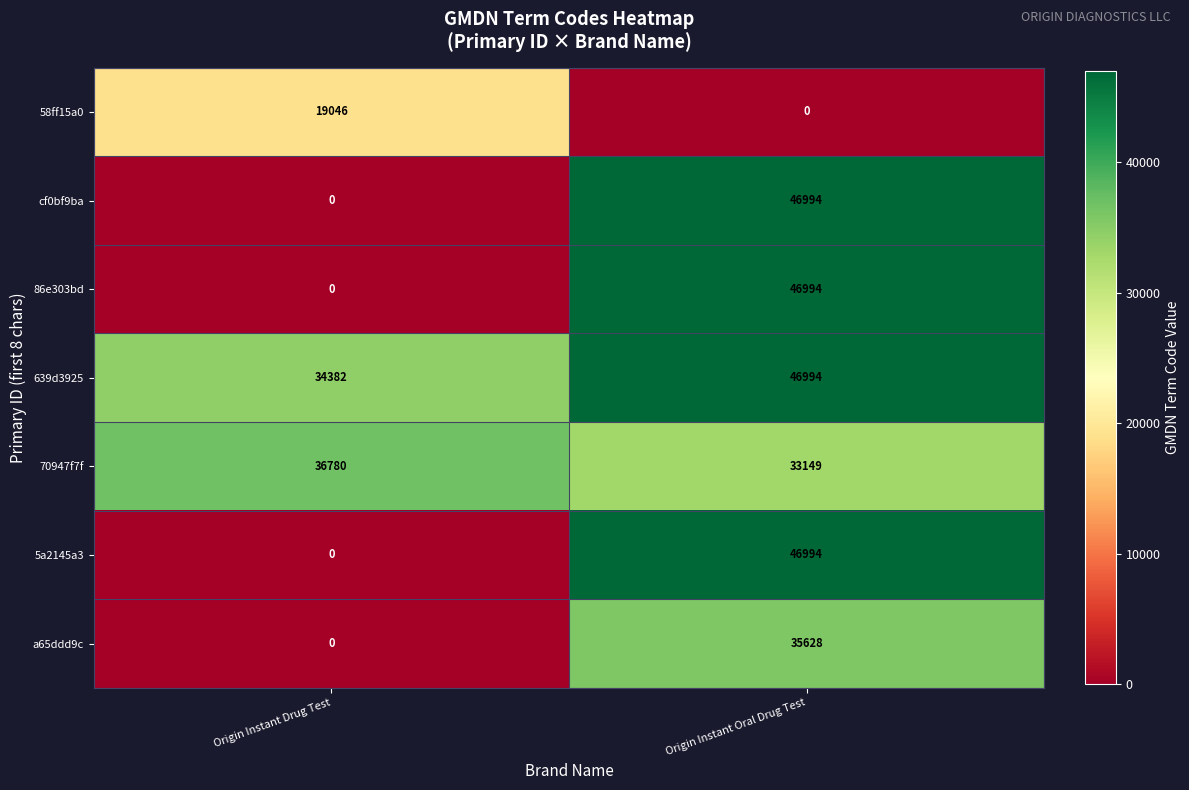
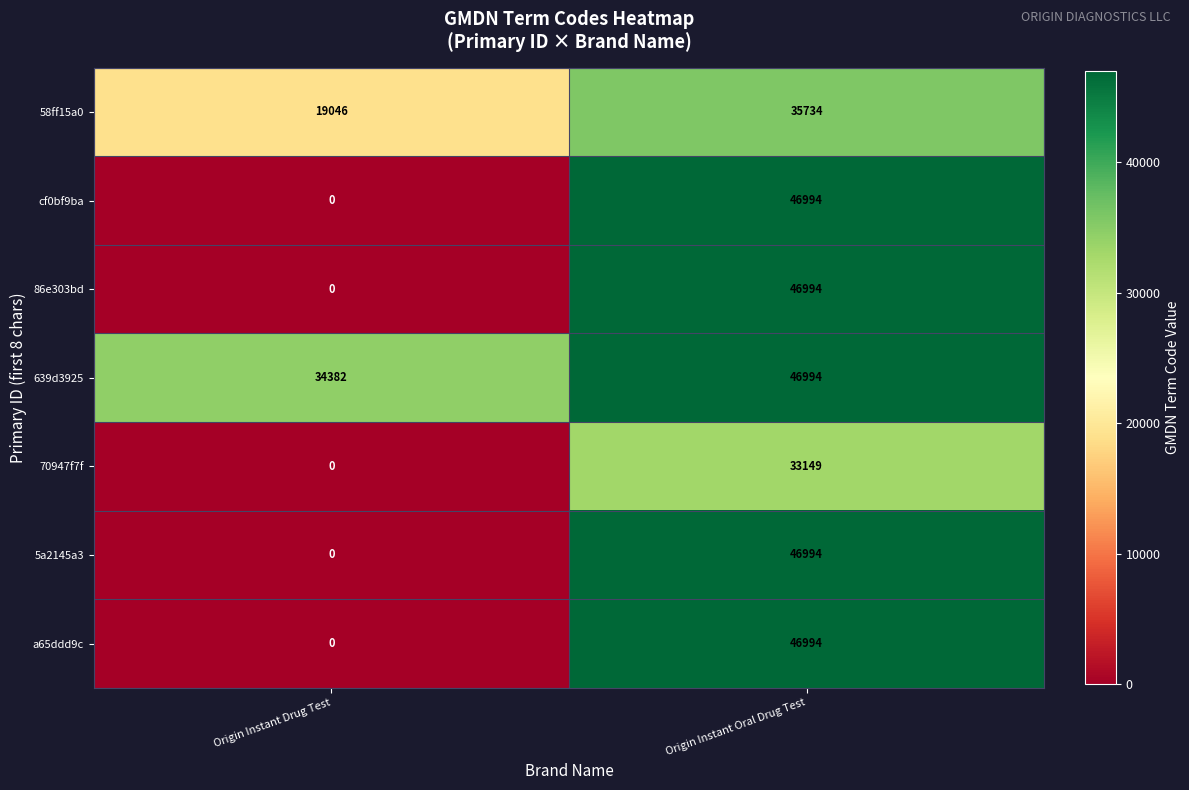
  {
    "58ff15a0": {
      "Origin Instant Drug Test": 19046,
-     "Origin Instant Oral Drug Test": 0
+     "Origin Instant Oral Drug Test": 35734
    },
    "cf0bf9ba": {
      "Origin Instant Drug Test": 0,
      "Origin Instant Oral Drug Test": 46994
    },
    "86e303bd": {
      "Origin Instant Drug Test": 0,
      "Origin Instant Oral Drug Test": 46994
    },
    "639d3925": {
      "Origin Instant Drug Test": 34382,
      "Origin Instant Oral Drug Test": 46994
    },
    "70947f7f": {
-     "Origin Instant Drug Test": 36780,
+     "Origin Instant Drug Test": 0,
      "Origin Instant Oral Drug Test": 33149
    },
    "5a2145a3": {
      "Origin Instant Drug Test": 0,
      "Origin Instant Oral Drug Test": 46994
    },
    "a65ddd9c": {
      "Origin Instant Drug Test": 0,
-     "Origin Instant Oral Drug Test": 35628
+     "Origin Instant Oral Drug Test": 46994
    }
  }
